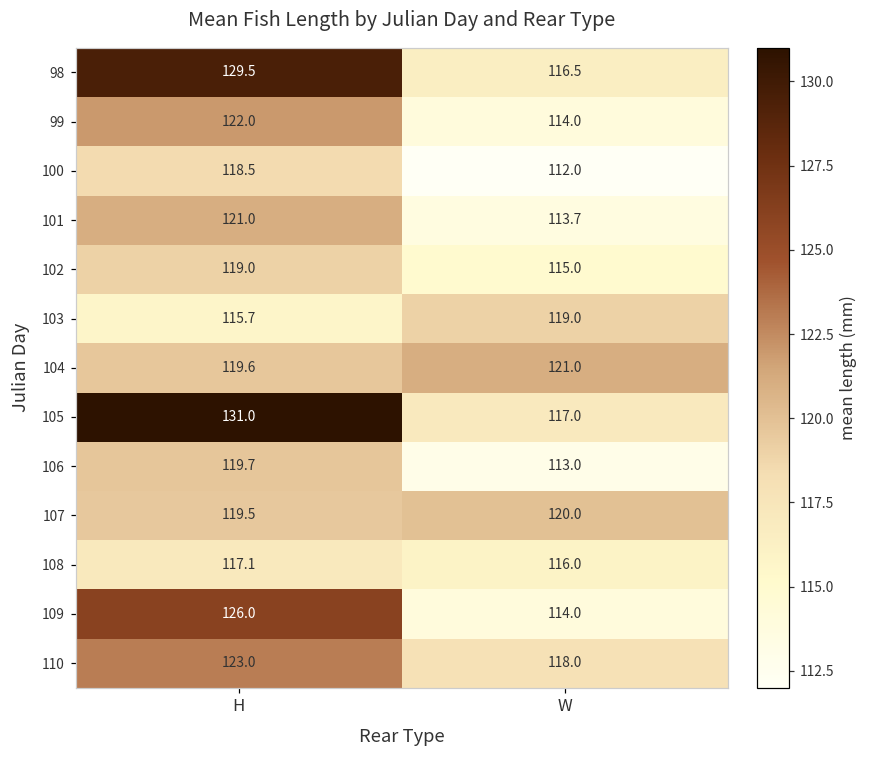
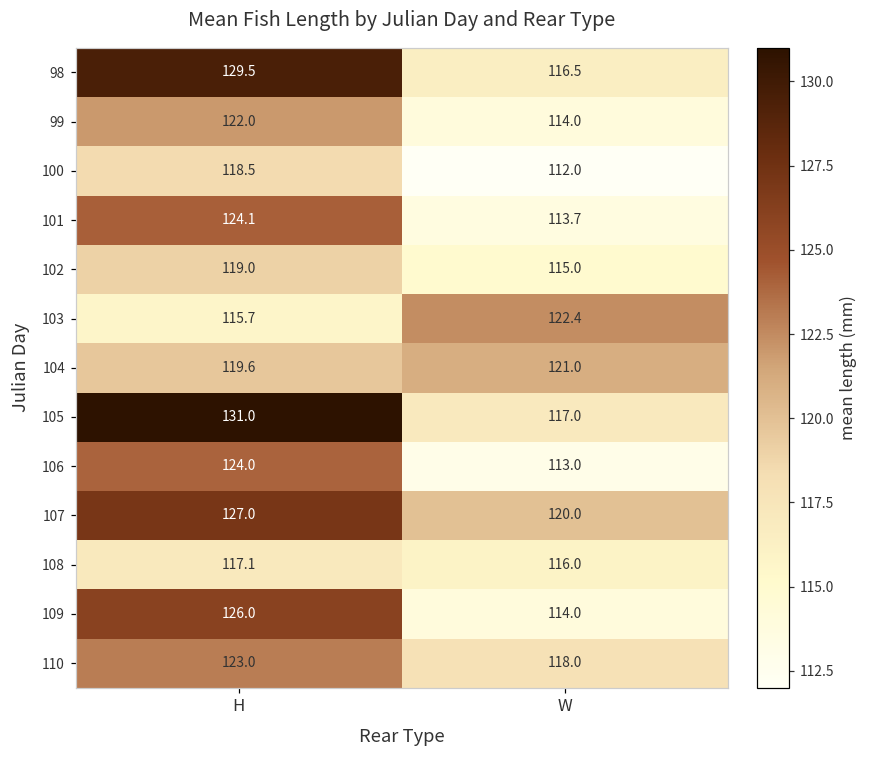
  {
    "98": {
      "H": 129.5,
      "W": 116.5
    },
    "99": {
      "H": 122.0,
      "W": 114.0
    },
    "100": {
      "H": 118.5,
      "W": 112.0
    },
    "101": {
-     "H": 121.0,
+     "H": 124.1,
      "W": 113.7
    },
    "102": {
      "H": 119.0,
      "W": 115.0
    },
    "103": {
      "H": 115.7,
-     "W": 119.0
+     "W": 122.4
    },
    "104": {
      "H": 119.6,
      "W": 121.0
    },
    "105": {
      "H": 131.0,
      "W": 117.0
    },
    "106": {
-     "H": 119.7,
+     "H": 124.0,
      "W": 113.0
    },
    "107": {
-     "H": 119.5,
+     "H": 127.0,
      "W": 120.0
    },
    "108": {
      "H": 117.1,
      "W": 116.0
    },
    "109": {
      "H": 126.0,
      "W": 114.0
    },
    "110": {
      "H": 123.0,
      "W": 118.0
    }
  }
